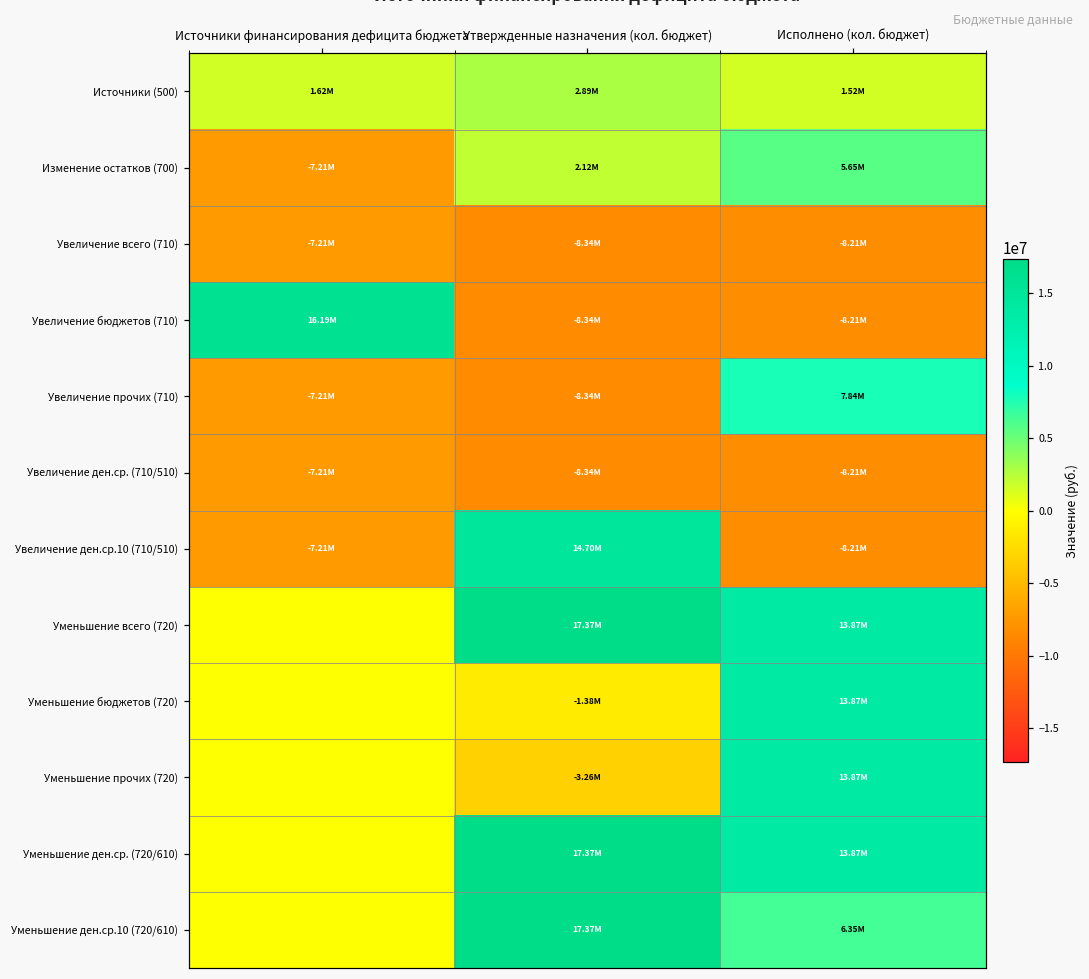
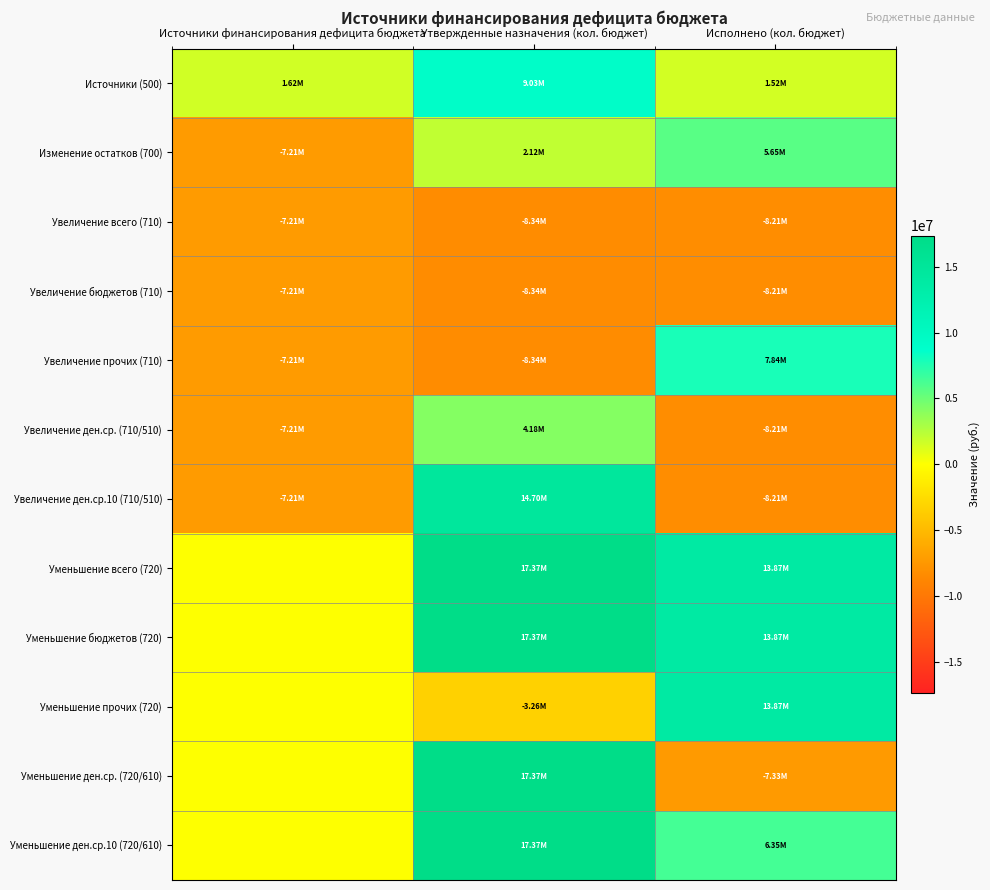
  {
    "Источники (500)": {
      "Источники финансирования дефицита бюджета": "1.62M",
-     "Утвержденные назначения (кол. бюджет)": "2.89M",
+     "Утвержденные назначения (кол. бюджет)": "9.03M",
      "Исполнено (кол. бюджет)": "1.52M"
    },
    "Изменение остатков (700)": {
      "Источники финансирования дефицита бюджета": "-7.21M",
      "Утвержденные назначения (кол. бюджет)": "2.12M",
      "Исполнено (кол. бюджет)": "5.65M"
    },
    "Увеличение всего (710)": {
      "Источники финансирования дефицита бюджета": "-7.21M",
      "Утвержденные назначения (кол. бюджет)": "-8.34M",
      "Исполнено (кол. бюджет)": "-8.21M"
    },
    "Увеличение бюджетов (710)": {
-     "Источники финансирования дефицита бюджета": "16.19M",
+     "Источники финансирования дефицита бюджета": "-7.21M",
      "Утвержденные назначения (кол. бюджет)": "-8.34M",
      "Исполнено (кол. бюджет)": "-8.21M"
    },
    "Увеличение прочих (710)": {
      "Источники финансирования дефицита бюджета": "-7.21M",
      "Утвержденные назначения (кол. бюджет)": "-8.34M",
      "Исполнено (кол. бюджет)": "7.84M"
    },
    "Увеличение ден.ср. (710/510)": {
      "Источники финансирования дефицита бюджета": "-7.21M",
-     "Утвержденные назначения (кол. бюджет)": "-8.34M",
+     "Утвержденные назначения (кол. бюджет)": "4.18M",
      "Исполнено (кол. бюджет)": "-8.21M"
    },
    "Увеличение ден.ср.10 (710/510)": {
      "Источники финансирования дефицита бюджета": "-7.21M",
      "Утвержденные назначения (кол. бюджет)": "14.70M",
      "Исполнено (кол. бюджет)": "-8.21M"
    },
    "Уменьшение всего (720)": {
      "Утвержденные назначения (кол. бюджет)": "17.37M",
      "Исполнено (кол. бюджет)": "13.87M"
    },
    "Уменьшение бюджетов (720)": {
-     "Утвержденные назначения (кол. бюджет)": "-1.38M",
+     "Утвержденные назначения (кол. бюджет)": "17.37M",
      "Исполнено (кол. бюджет)": "13.87M"
    },
    "Уменьшение прочих (720)": {
      "Утвержденные назначения (кол. бюджет)": "-3.26M",
      "Исполнено (кол. бюджет)": "13.87M"
    },
    "Уменьшение ден.ср. (720/610)": {
      "Утвержденные назначения (кол. бюджет)": "17.37M",
-     "Исполнено (кол. бюджет)": "13.87M"
+     "Исполнено (кол. бюджет)": "-7.33M"
    },
    "Уменьшение ден.ср.10 (720/610)": {
      "Утвержденные назначения (кол. бюджет)": "17.37M",
      "Исполнено (кол. бюджет)": "6.35M"
    }
  }
